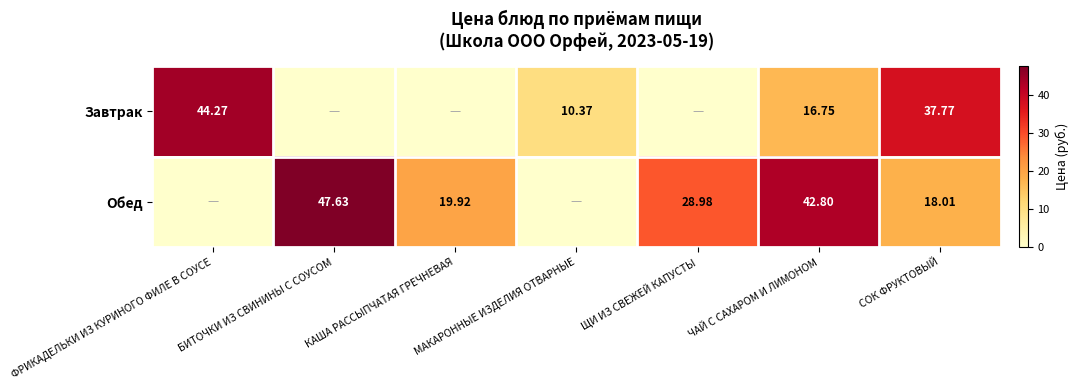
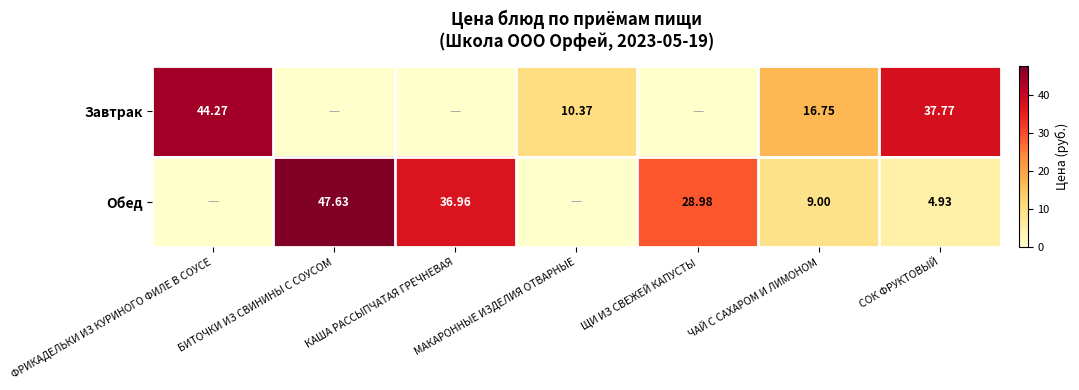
  {
    "Завтрак": {
      "ФРИКАДЕЛЬКИ ИЗ КУРИНОГО ФИЛЕ В СОУСЕ": 44.27,
      "МАКАРОННЫЕ ИЗДЕЛИЯ ОТВАРНЫЕ": 10.37,
      "ЧАЙ С САХАРОМ И ЛИМОНОМ": 16.75,
      "СОК ФРУКТОВЫЙ": 37.77
    },
    "Обед": {
      "БИТОЧКИ ИЗ СВИНИНЫ С СОУСОМ": 47.63,
-     "КАША РАССЫПЧАТАЯ ГРЕЧНЕВАЯ": 19.92,
+     "КАША РАССЫПЧАТАЯ ГРЕЧНЕВАЯ": 36.96,
      "ЩИ ИЗ СВЕЖЕЙ КАПУСТЫ": 28.98,
-     "ЧАЙ С САХАРОМ И ЛИМОНОМ": 42.80,
-     "СОК ФРУКТОВЫЙ": 18.01
+     "ЧАЙ С САХАРОМ И ЛИМОНОМ": 9.00,
+     "СОК ФРУКТОВЫЙ": 4.93
    }
  }
